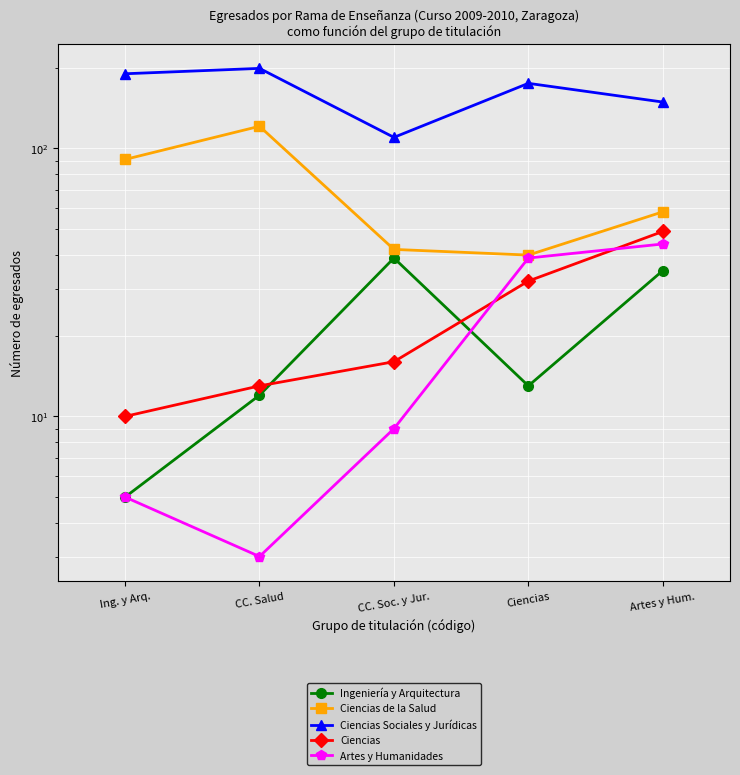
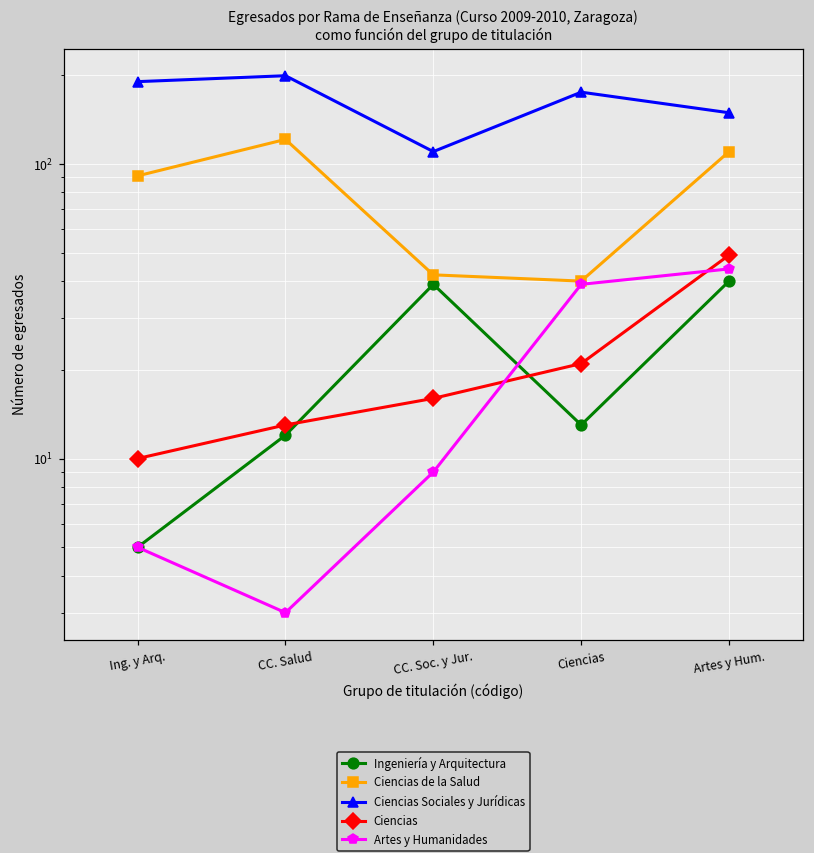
  {
    "Ingeniería y Arquitectura": {
      "CC. Salud": 12,
      "CC. Soc. y Jur.": 39,
      "Ciencias": 13,
-     "Artes y Hum.": 35
+     "Artes y Hum.": 40
    },
    "Ciencias de la Salud": {
      "Ing. y Arq.": 91,
      "CC. Salud": 120,
      "CC. Soc. y Jur.": 42,
      "Ciencias": 40,
-     "Artes y Hum.": 58
+     "Artes y Hum.": 110
    },
    "Ciencias Sociales y Jurídicas": {
      "Ing. y Arq.": 190,
      "CC. Salud": 200,
      "CC. Soc. y Jur.": 110,
      "Ciencias": 180,
      "Artes y Hum.": 150
    },
    "Ciencias": {
      "Ing. y Arq.": 10,
      "CC. Salud": 13,
      "CC. Soc. y Jur.": 16,
-     "Ciencias": 32,
+     "Ciencias": 21,
      "Artes y Hum.": 49
    },
    "Artes y Humanidades": {
      "CC. Salud": 3,
      "CC. Soc. y Jur.": 9,
      "Ciencias": 39,
      "Artes y Hum.": 44
    }
  }
